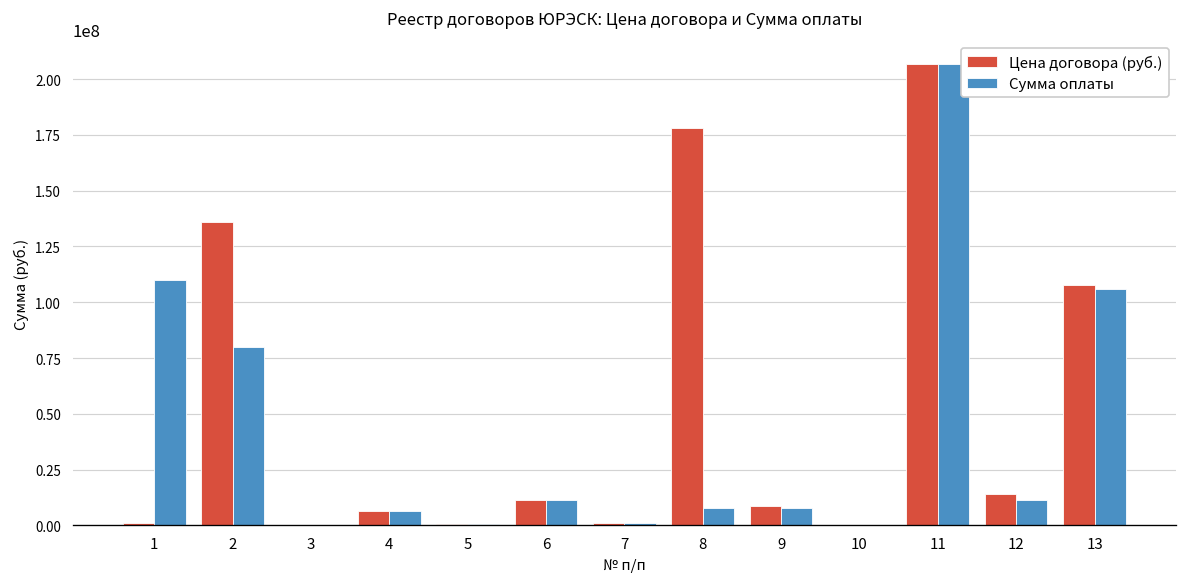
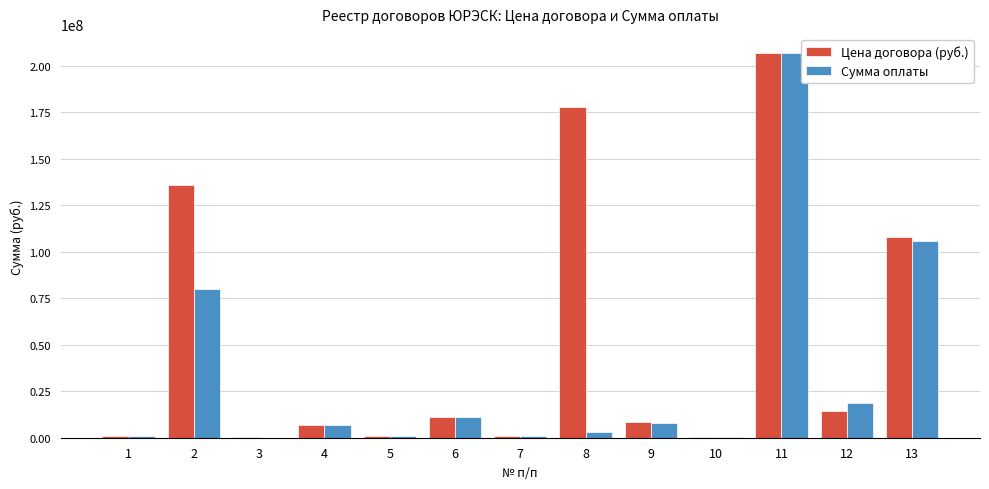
  {
    "Цена договора (руб.)": {
      "2": 136000000,
      "4": 7000000,
      "6": 11000000,
      "8": 178000000,
      "9": 9000000,
      "11": 207000000,
      "12": 14000000,
      "13": 108000000
    },
    "Сумма оплаты": {
-     "1": 110000000,
+     "1": 1000000,
      "2": 80000000,
      "4": 7000000,
      "6": 11000000,
-     "8": 8000000,
+     "8": 3000000,
      "9": 8000000,
      "11": 207000000,
-     "12": 11000000,
+     "12": 19000000,
      "13": 106000000
    }
  }
